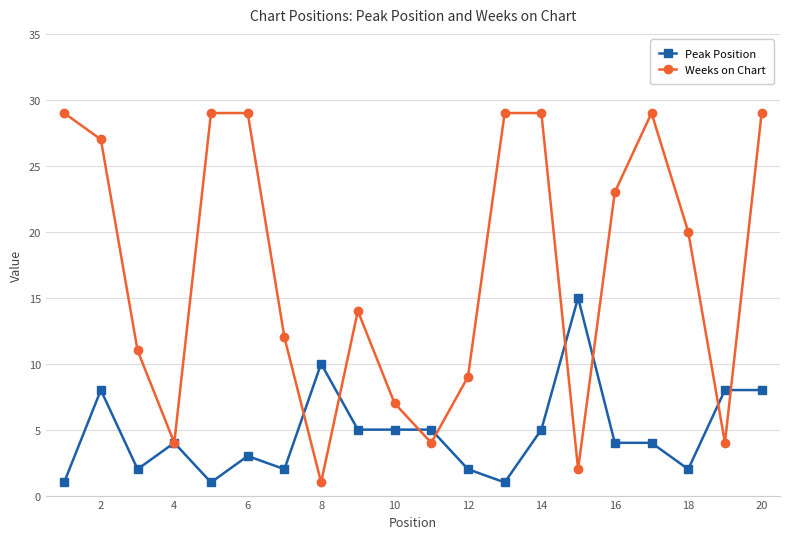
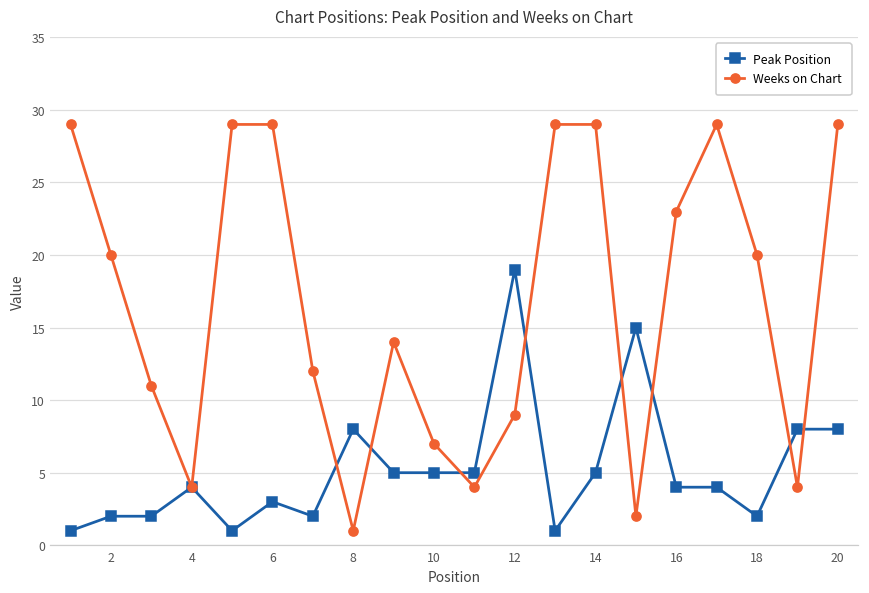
  {
    "Peak Position": {
-     "2": 8,
+     "2": 2,
      "6": 3,
-     "8": 10,
+     "8": 8,
      "10": 5,
-     "12": 2,
+     "12": 19,
      "14": 5,
      "16": 4,
      "18": 2,
      "20": 8
    },
    "Weeks on Chart": {
-     "2": 27,
+     "2": 20,
      "6": 29,
      "8": 1,
      "10": 7,
      "12": 9,
      "14": 29,
      "16": 23,
      "18": 20,
      "20": 29
    }
  }
